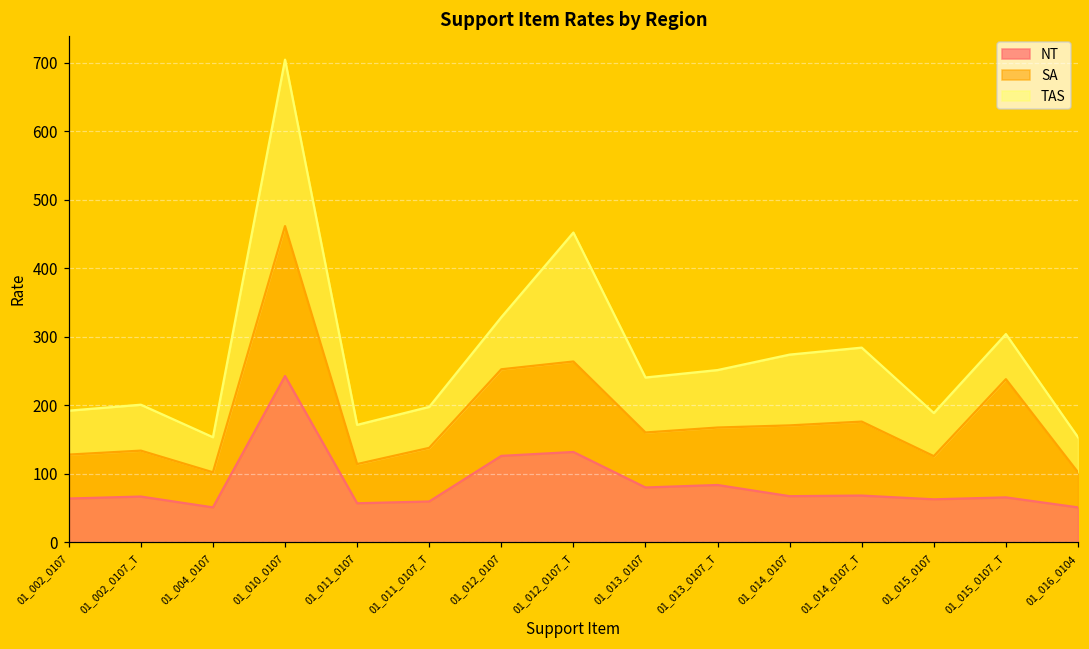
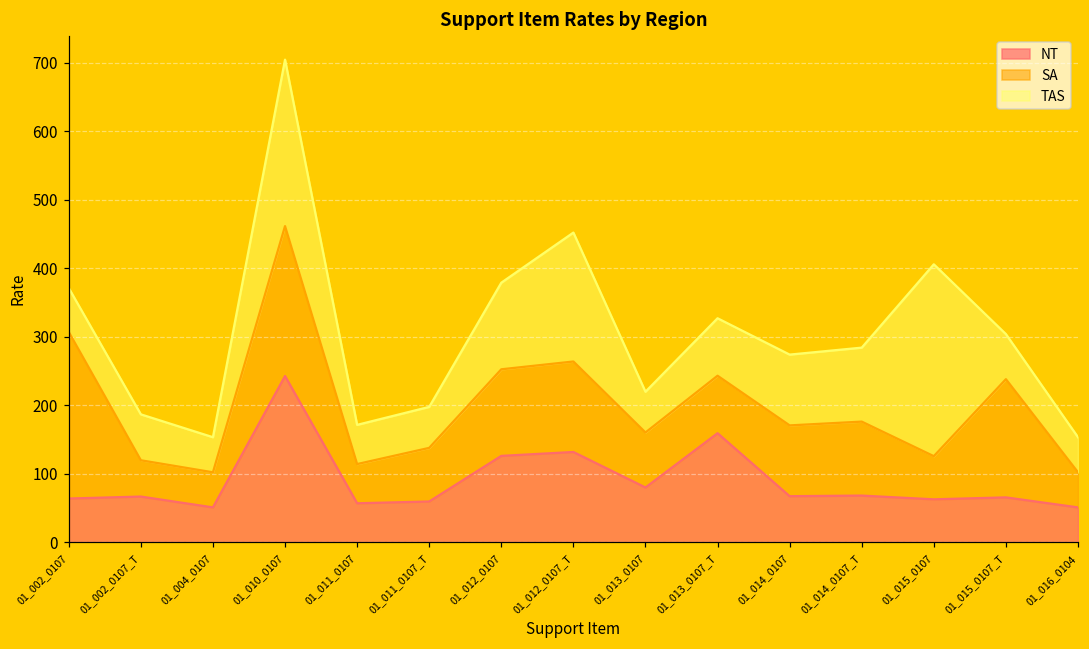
  {
    "NT": {
      "01_002_0107": 60,
      "01_002_0107_T": 70,
      "01_004_0107": 50,
      "01_010_0107": 240,
      "01_011_0107": 60,
      "01_011_0107_T": 60,
      "01_012_0107": 130,
      "01_012_0107_T": 130,
      "01_013_0107": 80,
-     "01_013_0107_T": 80,
+     "01_013_0107_T": 160,
      "01_014_0107": 70,
      "01_014_0107_T": 70,
      "01_015_0107": 60,
      "01_015_0107_T": 70,
      "01_016_0104": 50
    },
    "SA": {
-     "01_002_0107": 60,
-     "01_002_0107_T": 70,
+     "01_002_0107": 240,
+     "01_002_0107_T": 50,
      "01_004_0107": 50,
      "01_010_0107": 220,
      "01_011_0107": 60,
      "01_011_0107_T": 80,
      "01_012_0107": 130,
      "01_012_0107_T": 130,
      "01_013_0107": 80,
      "01_013_0107_T": 80,
      "01_014_0107": 100,
      "01_014_0107_T": 110,
      "01_015_0107": 60,
      "01_015_0107_T": 170,
      "01_016_0104": 50
    },
    "TAS": {
      "01_002_0107": 60,
      "01_002_0107_T": 70,
      "01_004_0107": 50,
      "01_010_0107": 240,
      "01_011_0107": 60,
      "01_011_0107_T": 60,
-     "01_012_0107": 80,
+     "01_012_0107": 130,
      "01_012_0107_T": 190,
-     "01_013_0107": 80,
+     "01_013_0107": 60,
      "01_013_0107_T": 80,
      "01_014_0107": 100,
      "01_014_0107_T": 110,
-     "01_015_0107": 60,
+     "01_015_0107": 280,
      "01_015_0107_T": 70,
      "01_016_0104": 50
    }
  }
